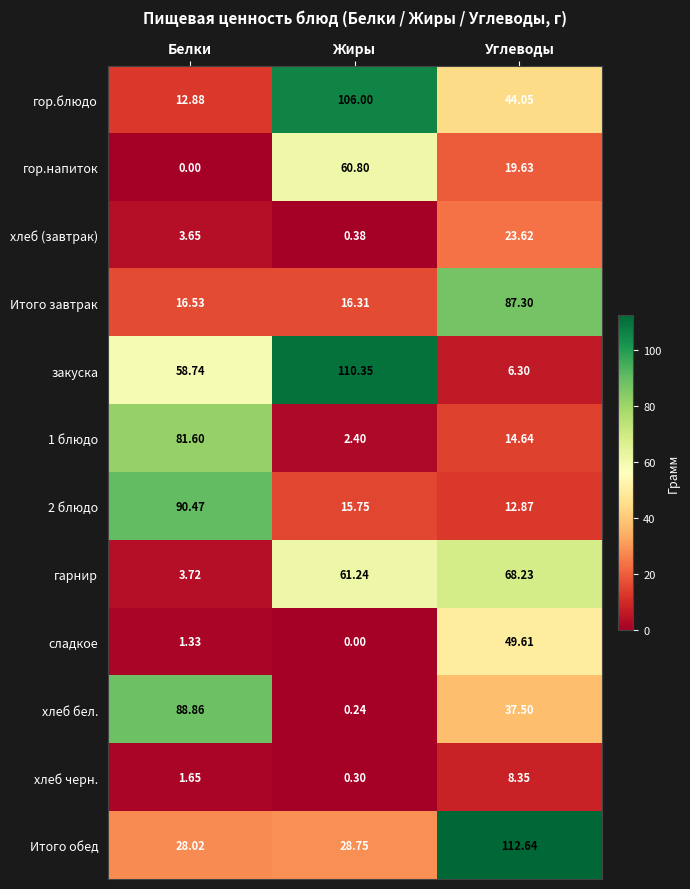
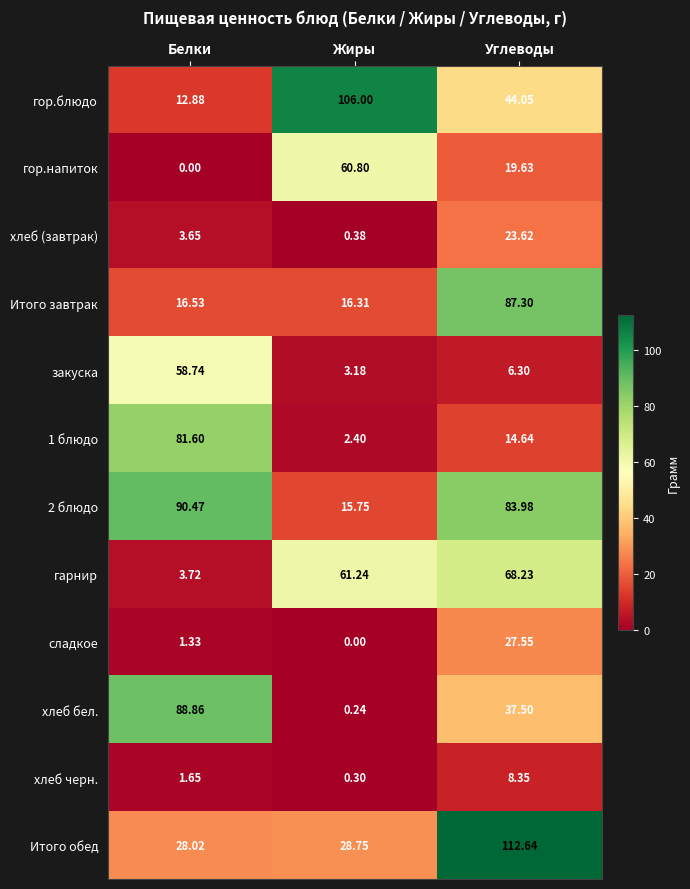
  {
    "гор.блюдо": {
      "Белки": 12.88,
      "Жиры": 106.00,
      "Углеводы": 44.05
    },
    "гор.напиток": {
      "Белки": 0.00,
      "Жиры": 60.80,
      "Углеводы": 19.63
    },
    "хлеб (завтрак)": {
      "Белки": 3.65,
      "Жиры": 0.38,
      "Углеводы": 23.62
    },
    "Итого завтрак": {
      "Белки": 16.53,
      "Жиры": 16.31,
      "Углеводы": 87.30
    },
    "закуска": {
      "Белки": 58.74,
-     "Жиры": 110.35,
+     "Жиры": 3.18,
      "Углеводы": 6.30
    },
    "1 блюдо": {
      "Белки": 81.60,
      "Жиры": 2.40,
      "Углеводы": 14.64
    },
    "2 блюдо": {
      "Белки": 90.47,
      "Жиры": 15.75,
-     "Углеводы": 12.87
+     "Углеводы": 83.98
    },
    "гарнир": {
      "Белки": 3.72,
      "Жиры": 61.24,
      "Углеводы": 68.23
    },
    "сладкое": {
      "Белки": 1.33,
      "Жиры": 0.00,
-     "Углеводы": 49.61
+     "Углеводы": 27.55
    },
    "хлеб бел.": {
      "Белки": 88.86,
      "Жиры": 0.24,
      "Углеводы": 37.50
    },
    "хлеб черн.": {
      "Белки": 1.65,
      "Жиры": 0.30,
      "Углеводы": 8.35
    },
    "Итого обед": {
      "Белки": 28.02,
      "Жиры": 28.75,
      "Углеводы": 112.64
    }
  }
